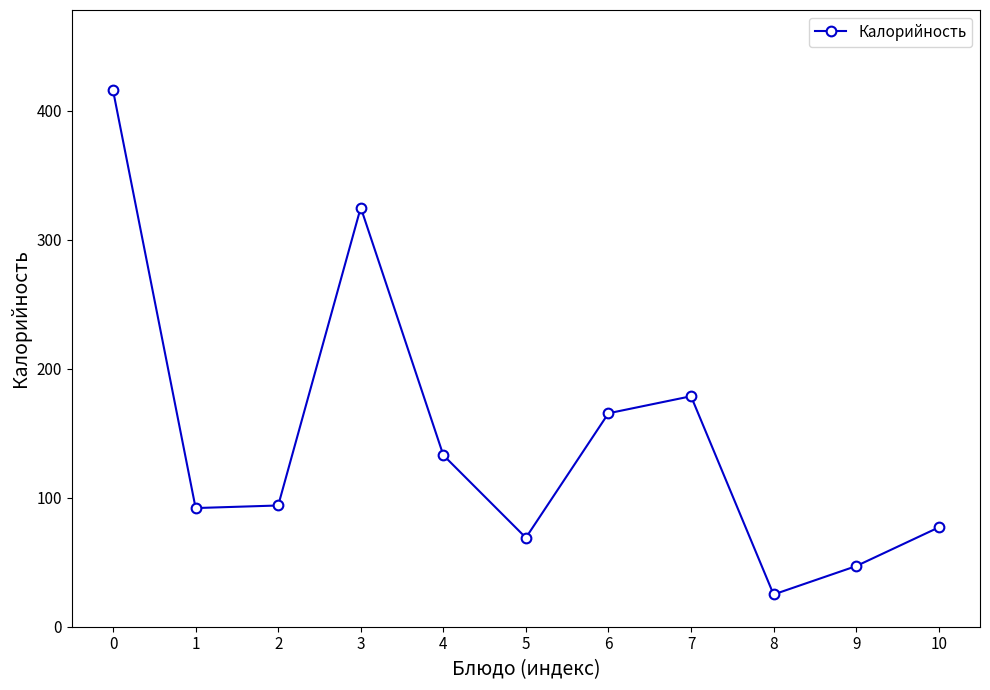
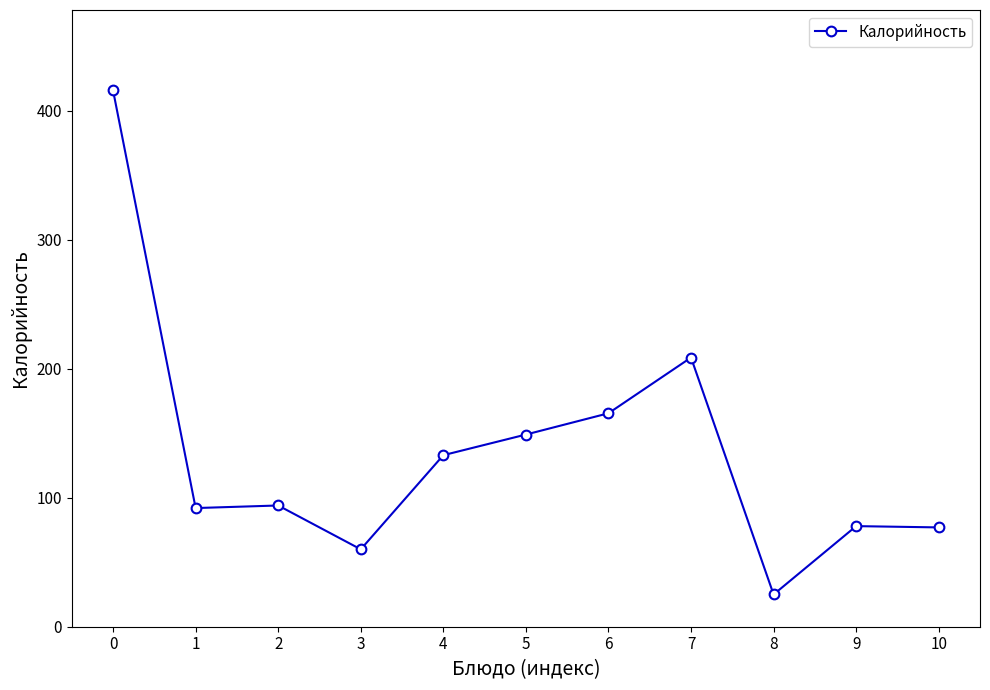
  {
    "0": 416,
    "1": 92,
    "2": 94,
-   "3": 325,
+   "3": 60,
    "4": 133,
-   "5": 69,
+   "5": 149,
    "6": 166,
-   "7": 179,
+   "7": 209,
    "8": 25,
-   "9": 47,
+   "9": 78,
    "10": 77
  }
